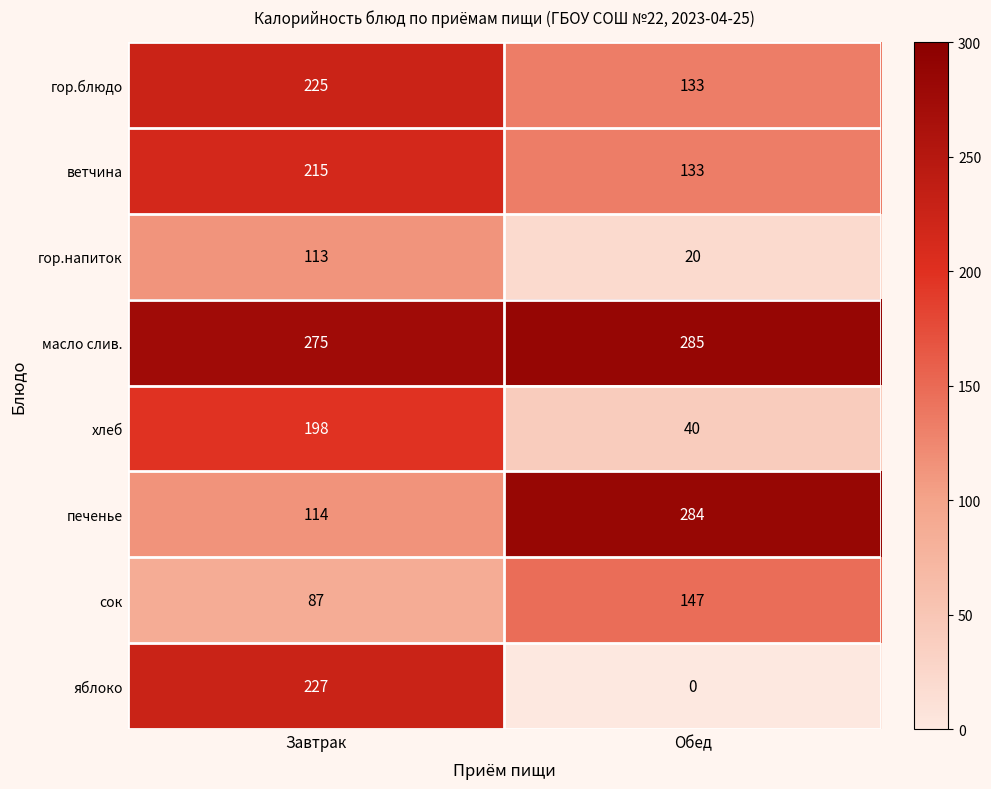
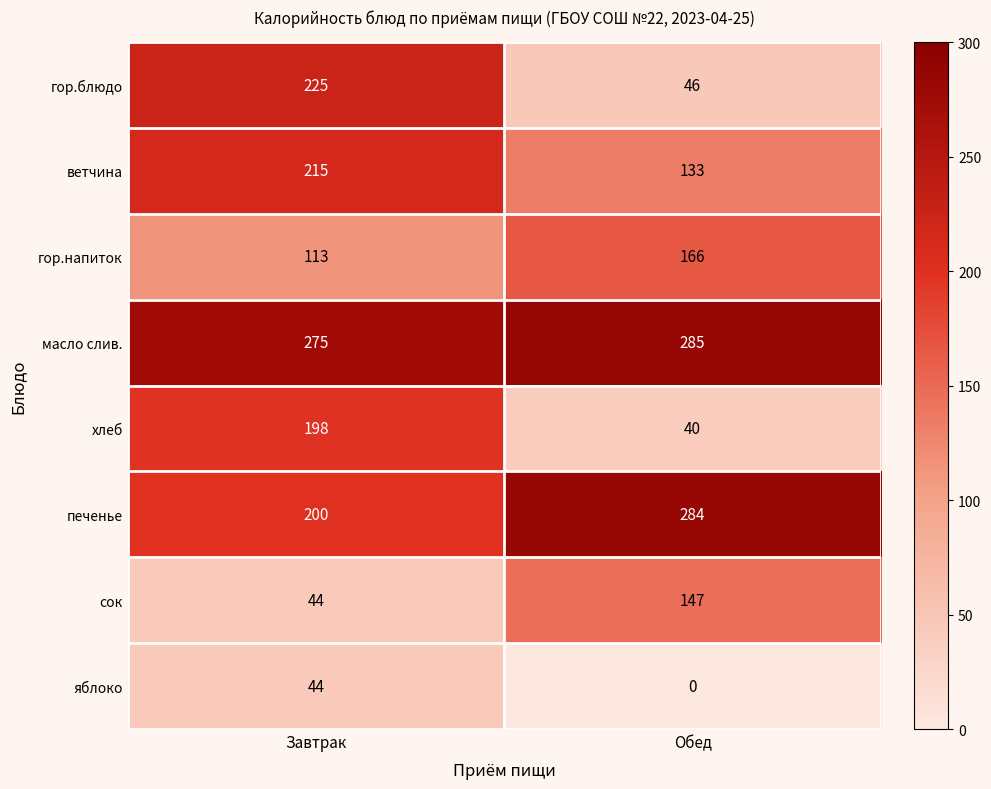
  {
    "гор.блюдо": {
      "Завтрак": 225,
-     "Обед": 133
+     "Обед": 46
    },
    "ветчина": {
      "Завтрак": 215,
      "Обед": 133
    },
    "гор.напиток": {
      "Завтрак": 113,
-     "Обед": 20
+     "Обед": 166
    },
    "масло слив.": {
      "Завтрак": 275,
      "Обед": 285
    },
    "хлеб": {
      "Завтрак": 198,
      "Обед": 40
    },
    "печенье": {
-     "Завтрак": 114,
+     "Завтрак": 200,
      "Обед": 284
    },
    "сок": {
-     "Завтрак": 87,
+     "Завтрак": 44,
      "Обед": 147
    },
    "яблоко": {
-     "Завтрак": 227,
+     "Завтрак": 44,
      "Обед": 0
    }
  }
